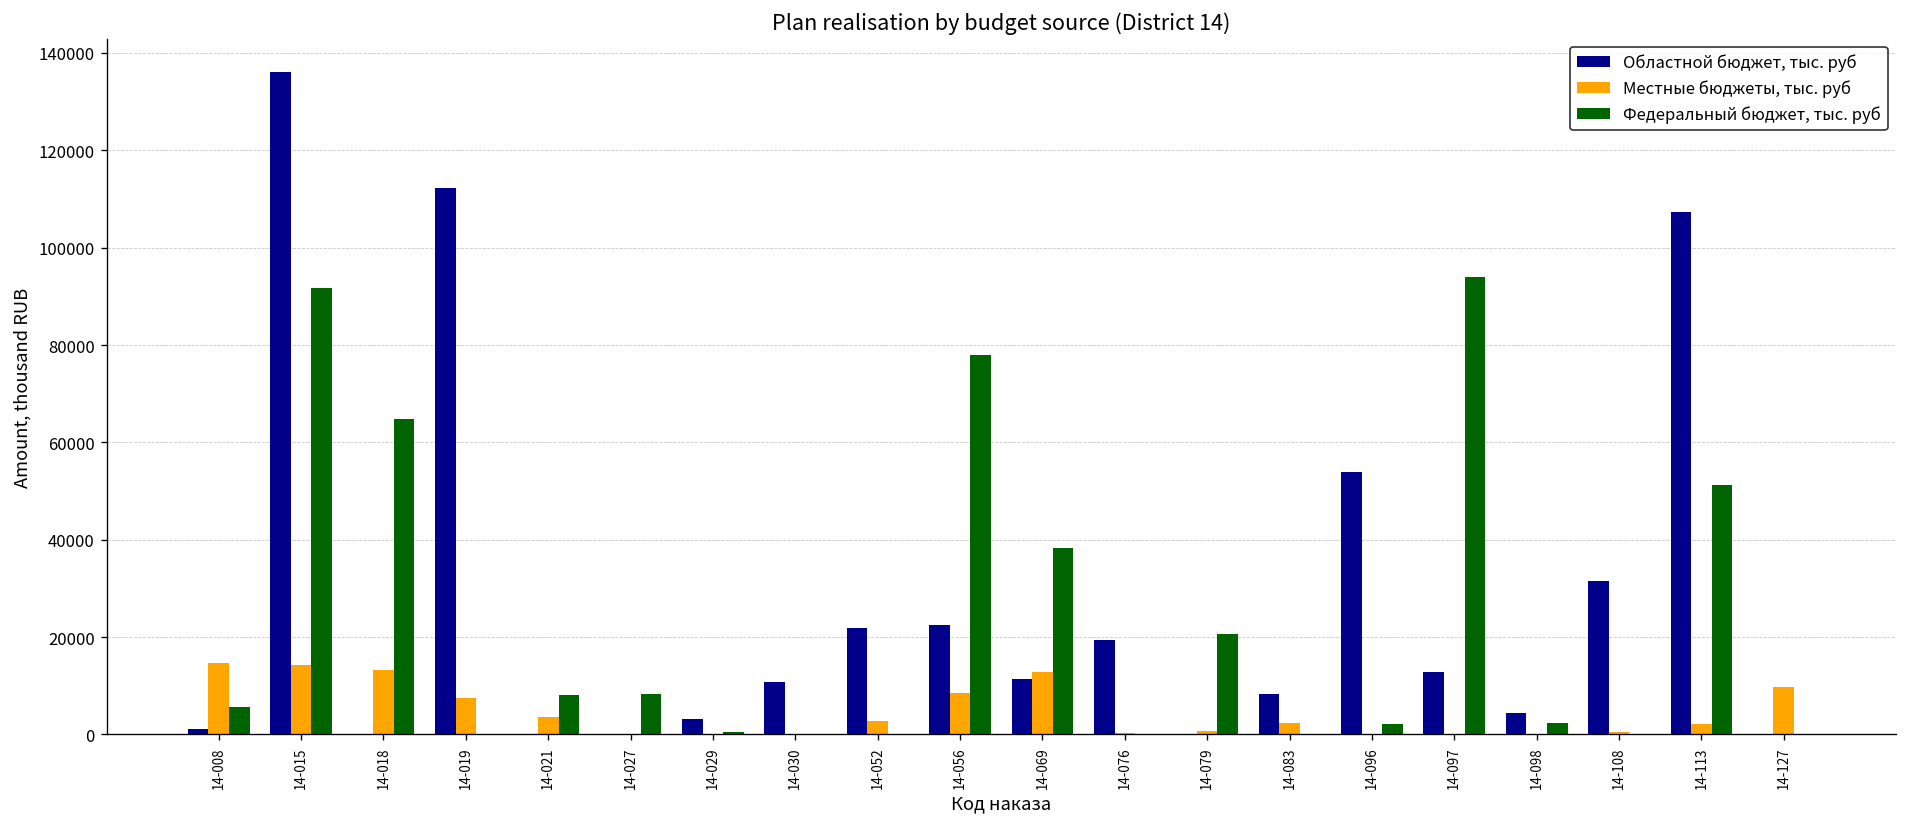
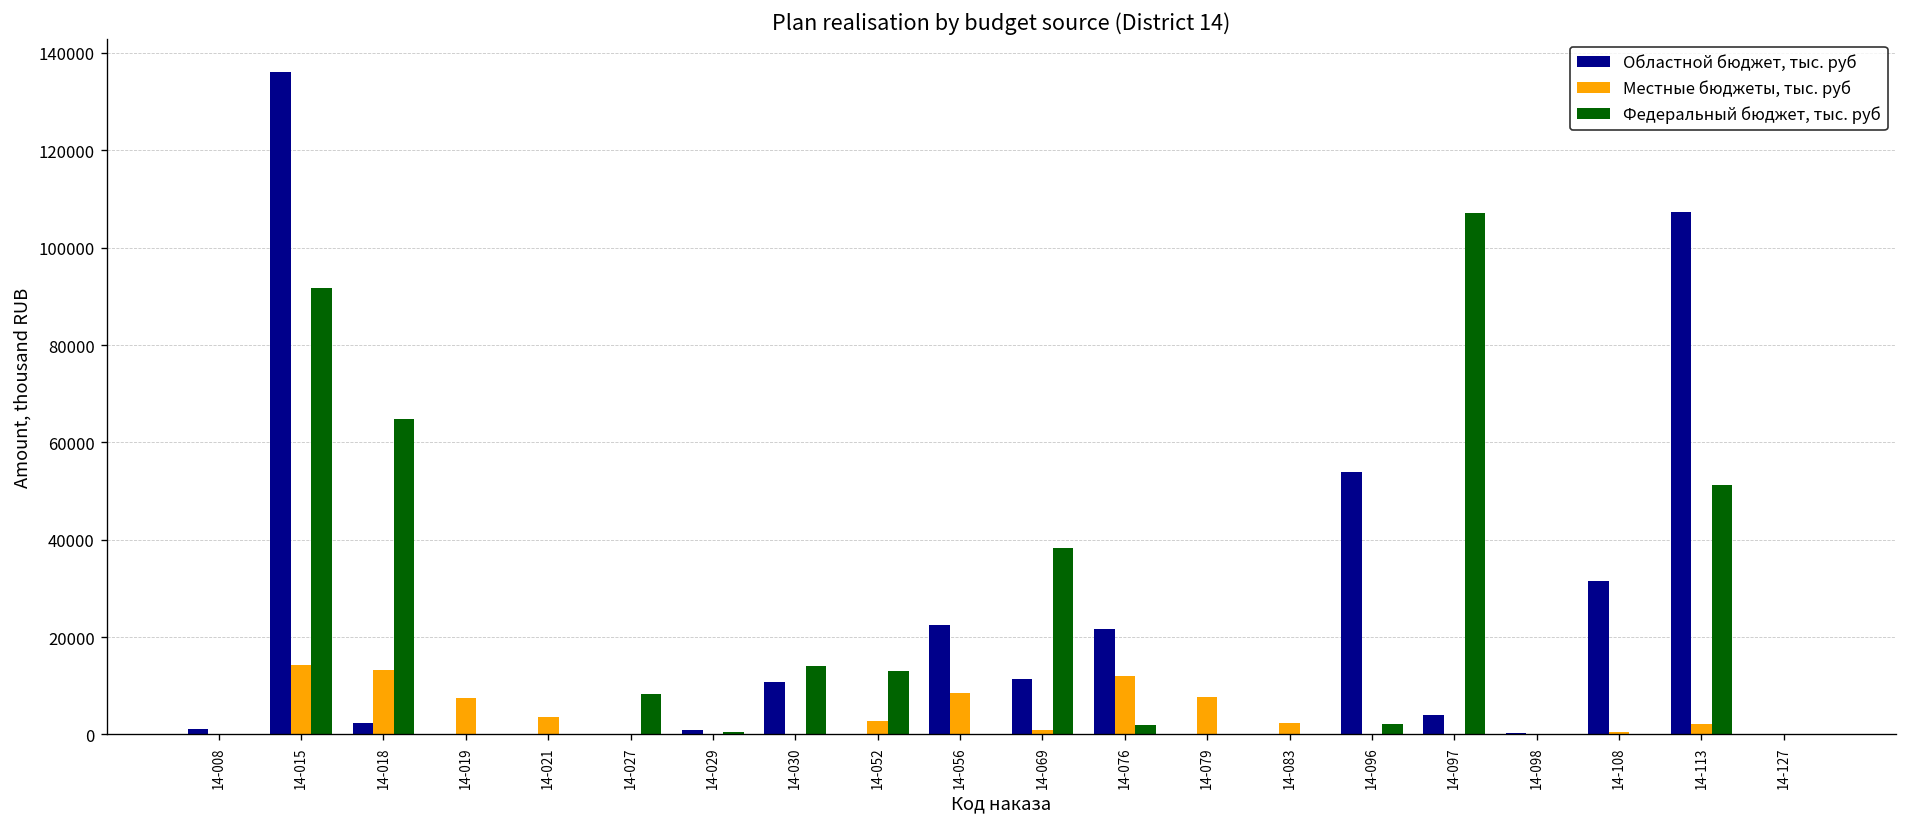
  {
    "Областной бюджет, тыс. руб": {
      "14-008": 1000,
      "14-015": 136000,
-     "14-018": 0,
-     "14-019": 112000,
+     "14-018": 2000,
+     "14-019": 0,
      "14-021": 0,
      "14-027": 0,
-     "14-029": 3000,
+     "14-029": 1000,
      "14-030": 11000,
-     "14-052": 22000,
+     "14-052": 0,
      "14-056": 22000,
      "14-069": 11000,
-     "14-076": 19000,
+     "14-076": 22000,
      "14-079": 0,
-     "14-083": 8000,
+     "14-083": 0,
      "14-096": 54000,
-     "14-097": 13000,
-     "14-098": 4000,
+     "14-097": 4000,
+     "14-098": 0,
      "14-108": 32000,
      "14-113": 107000,
      "14-127": 0
    },
    "Местные бюджеты, тыс. руб": {
-     "14-008": 15000,
+     "14-008": 0,
      "14-015": 14000,
      "14-018": 13000,
      "14-019": 8000,
      "14-021": 4000,
      "14-027": 0,
      "14-052": 3000,
      "14-056": 9000,
-     "14-069": 13000,
-     "14-076": 0,
-     "14-079": 1000,
+     "14-069": 1000,
+     "14-076": 12000,
+     "14-079": 8000,
      "14-083": 2000,
      "14-096": 0,
      "14-097": 0,
      "14-098": 0,
      "14-113": 2000,
-     "14-127": 10000
+     "14-127": 0
    },
    "Федеральный бюджет, тыс. руб": {
-     "14-008": 6000,
+     "14-008": 0,
      "14-015": 92000,
      "14-018": 65000,
      "14-019": 0,
-     "14-021": 8000,
+     "14-021": 0,
      "14-027": 8000,
-     "14-030": 0,
-     "14-052": 0,
-     "14-056": 78000,
+     "14-030": 14000,
+     "14-052": 13000,
+     "14-056": 0,
      "14-069": 38000,
-     "14-076": 0,
-     "14-079": 21000,
+     "14-076": 2000,
+     "14-079": 0,
      "14-083": 0,
      "14-096": 2000,
-     "14-097": 94000,
-     "14-098": 2000,
+     "14-097": 107000,
+     "14-098": 0,
      "14-108": 0,
      "14-113": 51000,
      "14-127": 0
    }
  }
